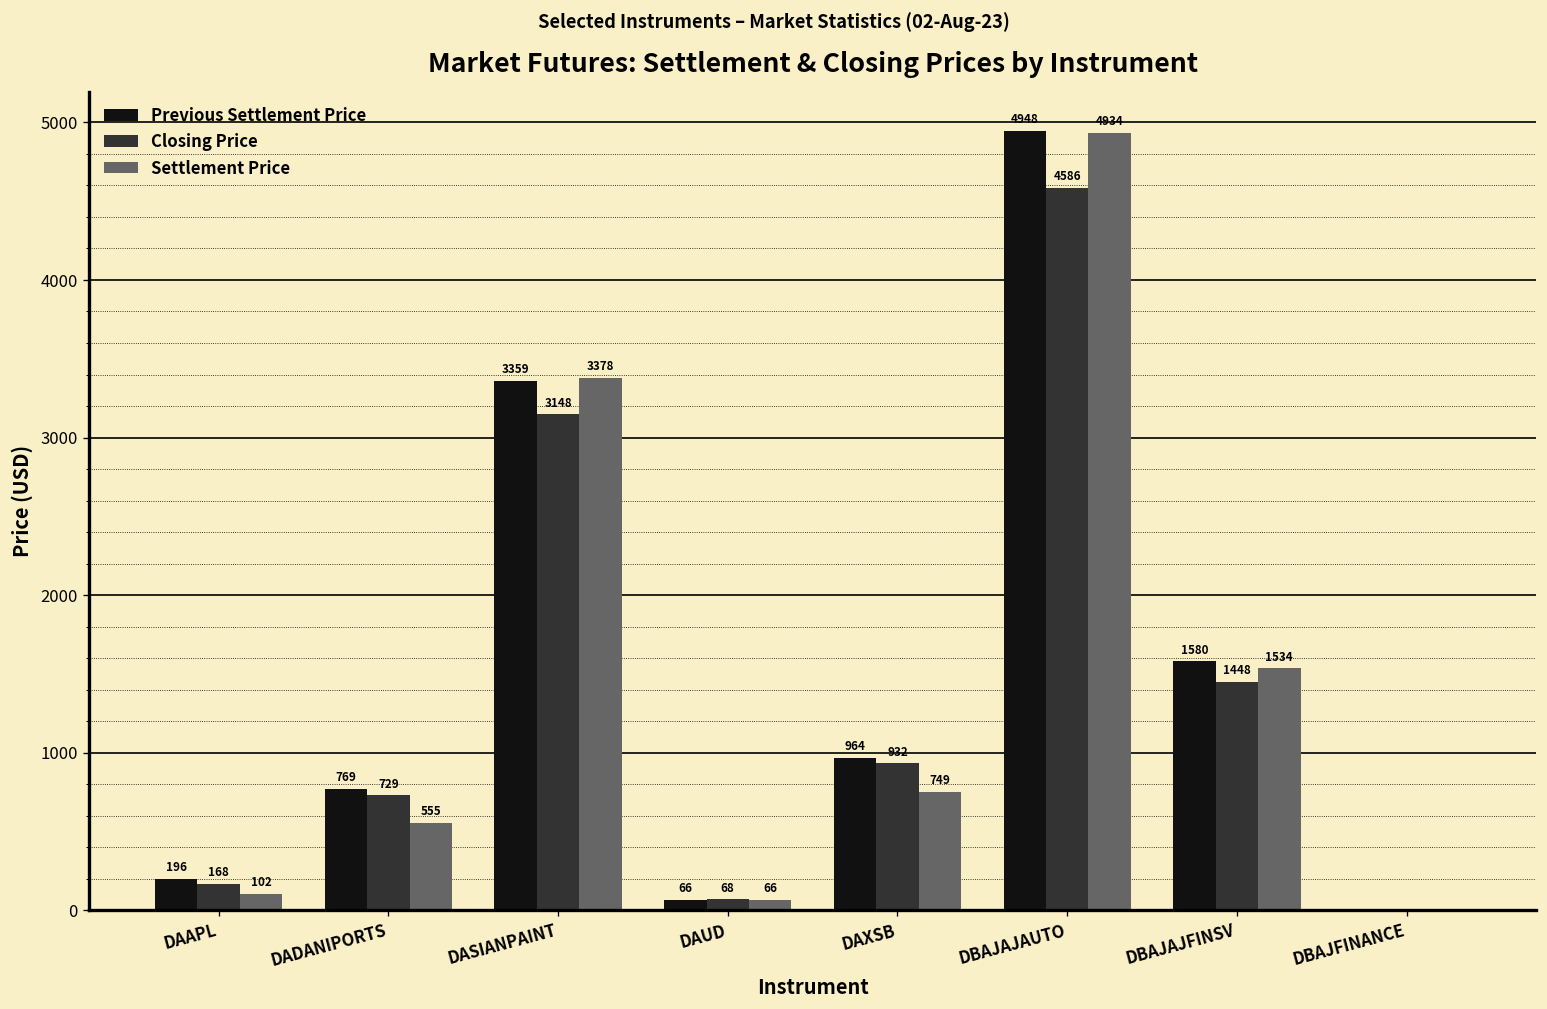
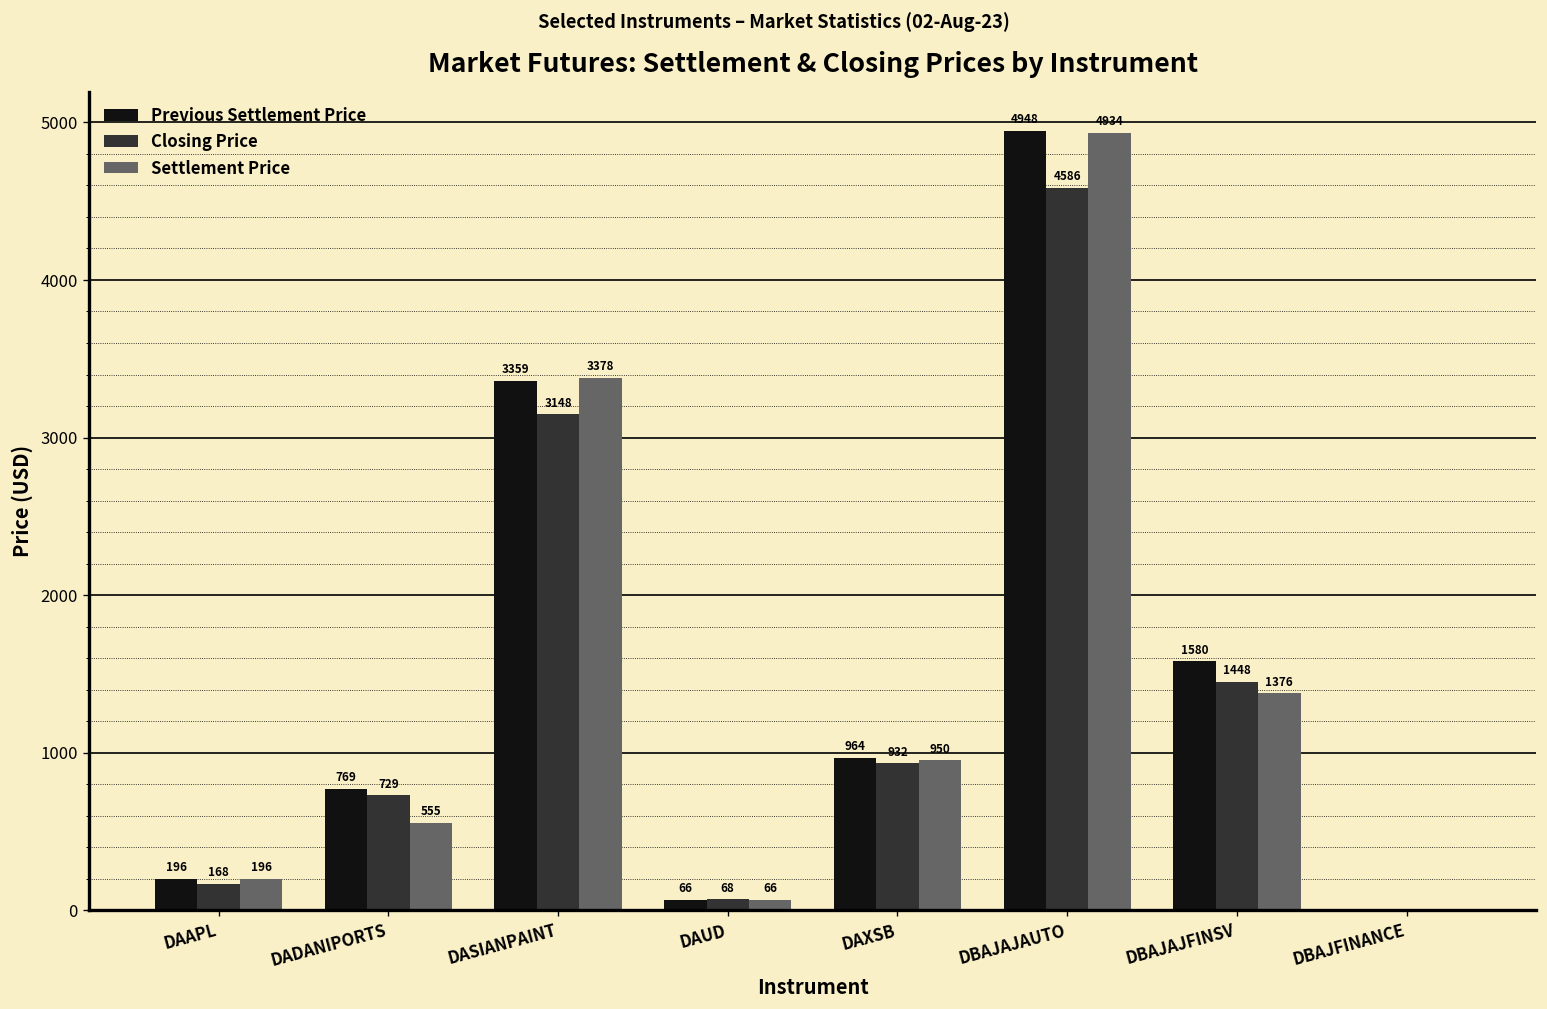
  {
    "Settlement Price": {
-     "DAAPL": 102,
+     "DAAPL": 196,
      "DADANIPORTS": 555,
      "DASIANPAINT": 3378,
      "DAUD": 66,
-     "DAXSB": 749,
+     "DAXSB": 950,
      "DBAJAJAUTO": 4934,
-     "DBAJAJFINSV": 1534
+     "DBAJAJFINSV": 1376
    }
  }
